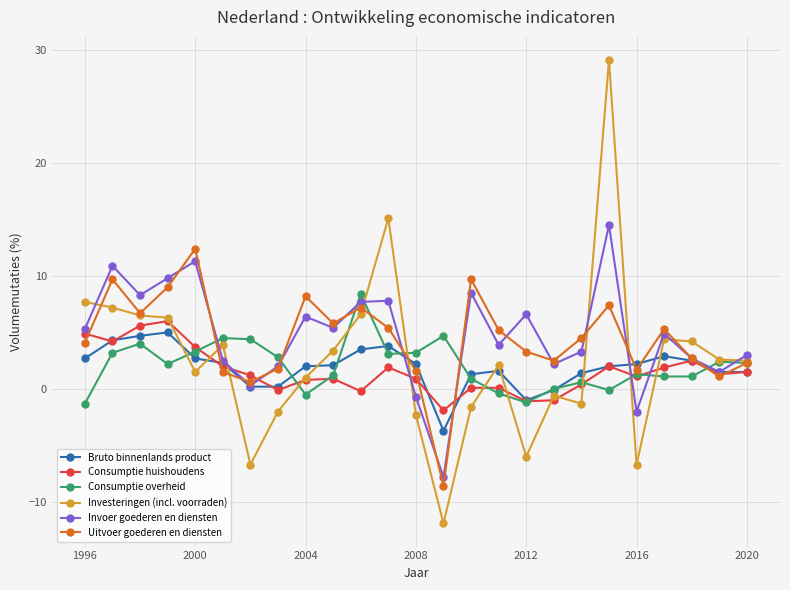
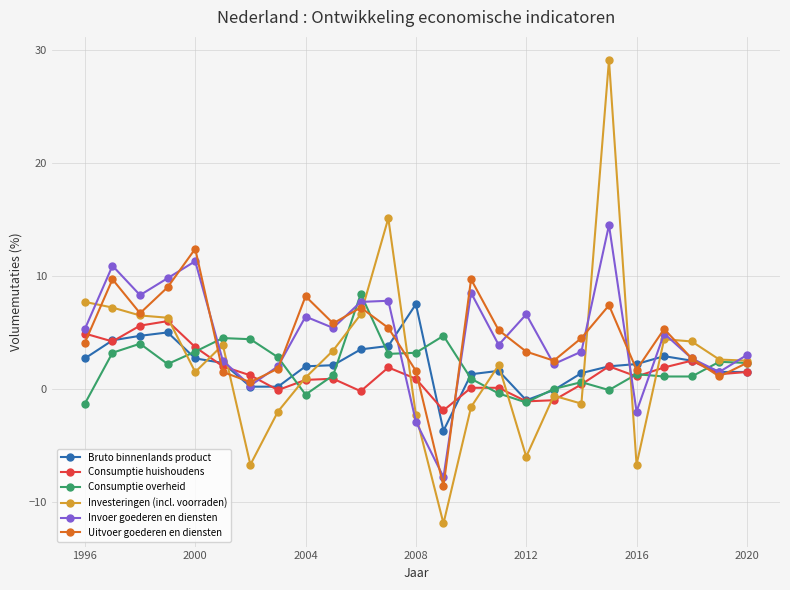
  {
    "Bruto binnenlands product": {
      "1996": 2.7,
      "2000": 2.7,
      "2004": 2.0,
-     "2008": 2.2,
+     "2008": 7.5,
      "2016": 2.2
    },
    "Consumptie overheid": {
      "1996": -1.3,
      "2000": 3.3,
      "2004": -0.5,
      "2008": 3.2
    },
    "Invoer goederen en diensten": {
      "1996": 5.3,
      "2000": 11.3,
      "2004": 6.4,
-     "2008": -0.7,
+     "2008": -2.9,
      "2012": 6.6,
      "2016": -2.0,
      "2020": 3.0
    }
  }
